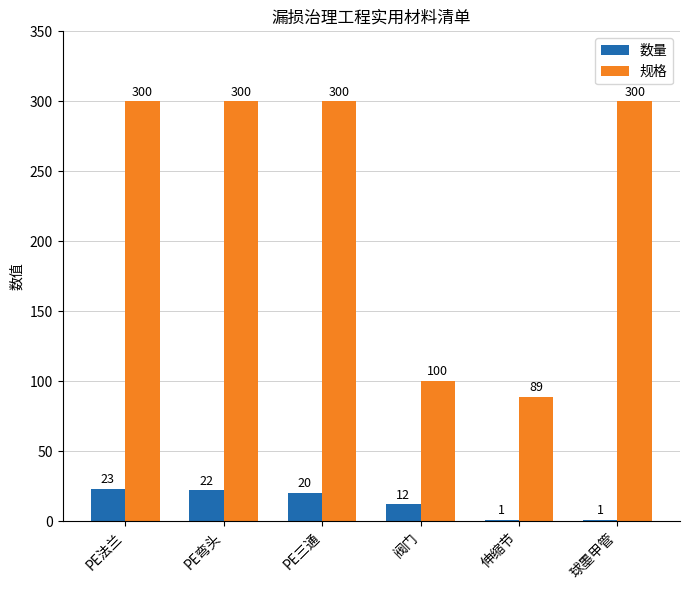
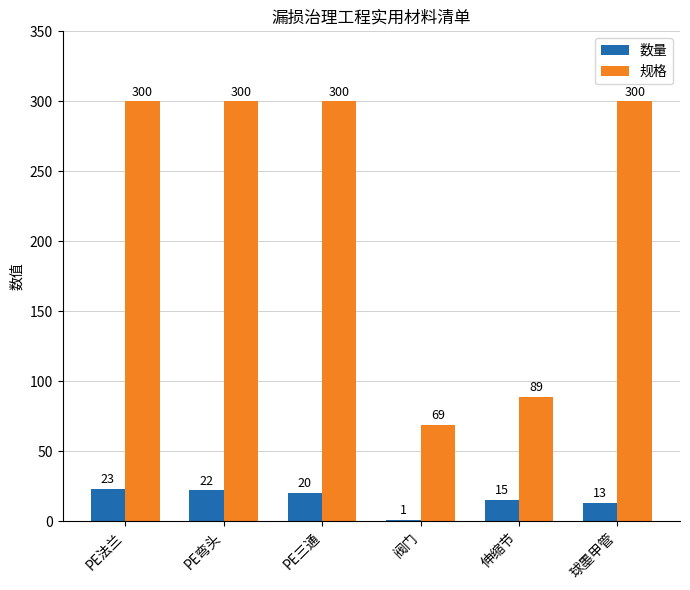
  {
    "数量": {
      "PE法兰": 23,
      "PE弯头": 22,
      "PE三通": 20,
-     "阀门": 12,
-     "伸缩节": 1,
-     "球墨甲管": 1
+     "阀门": 1,
+     "伸缩节": 15,
+     "球墨甲管": 13
    },
    "规格": {
      "PE法兰": 300,
      "PE弯头": 300,
      "PE三通": 300,
-     "阀门": 100,
+     "阀门": 69,
      "伸缩节": 89,
      "球墨甲管": 300
    }
  }
